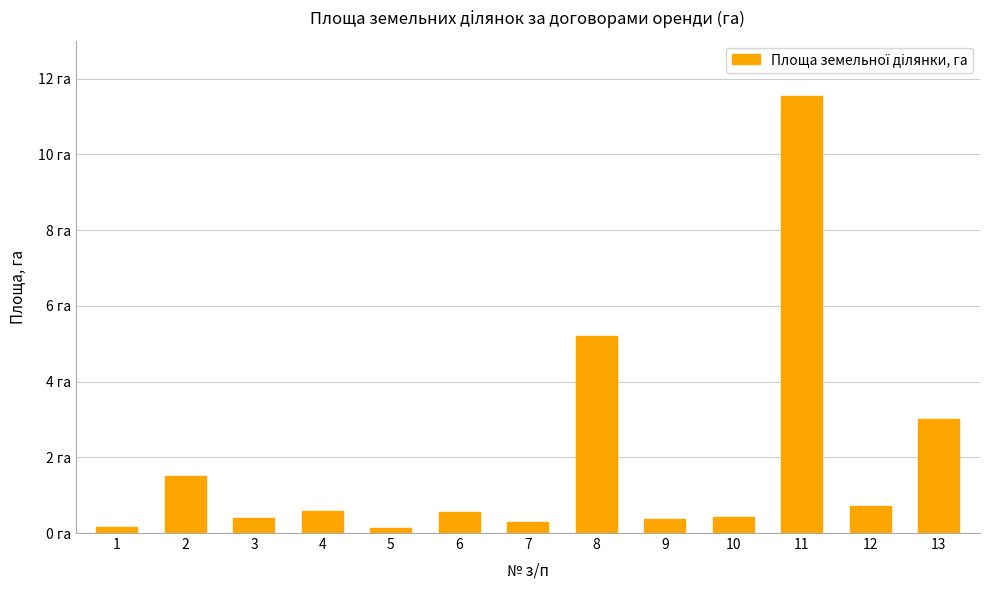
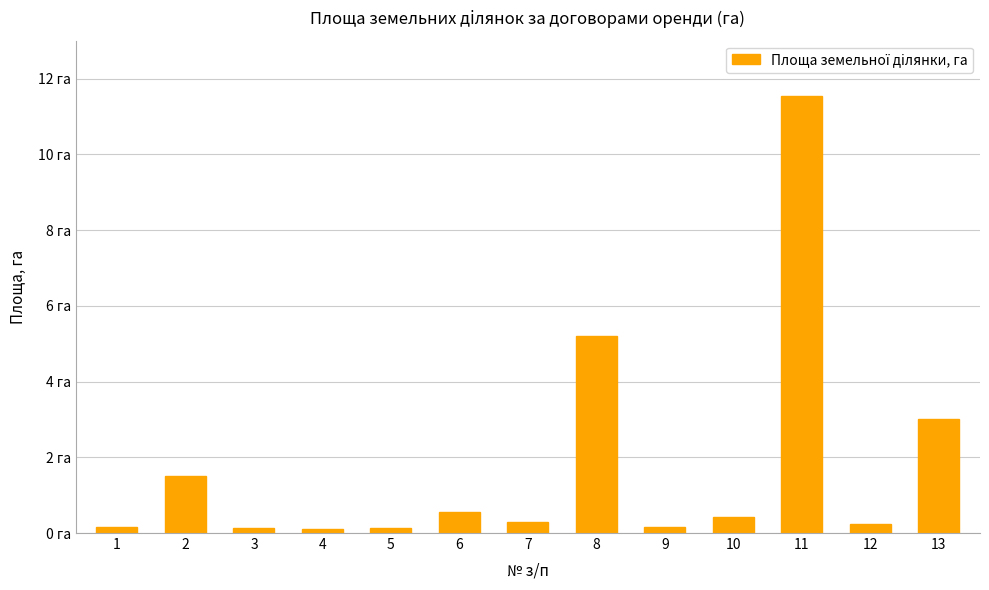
  {
    "1": "0.1 га",
    "2": "1.5 га",
-   "3": "0.4 га",
-   "4": "0.6 га",
+   "3": "0.1 га",
+   "4": "0.1 га",
    "5": "0.1 га",
    "6": "0.5 га",
    "7": "0.3 га",
    "8": "5.2 га",
-   "9": "0.4 га",
+   "9": "0.2 га",
    "10": "0.4 га",
    "11": "11.5 га",
-   "12": "0.7 га",
+   "12": "0.3 га",
    "13": "3.0 га"
  }
